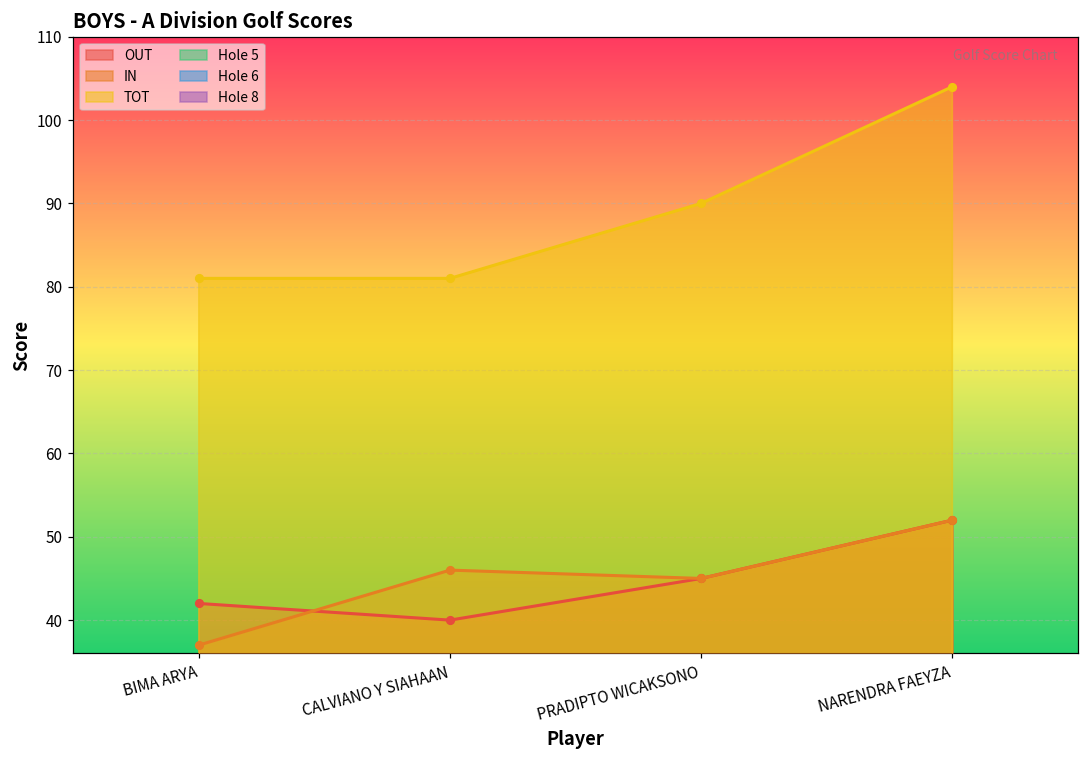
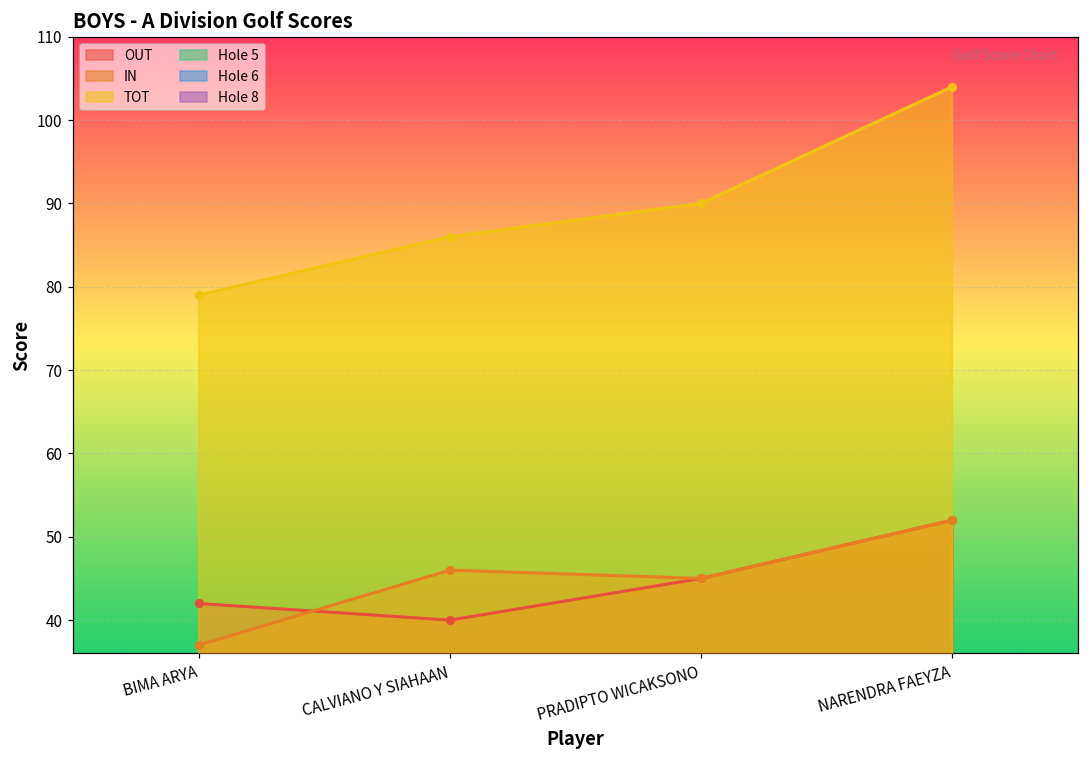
  {
    "TOT": {
-     "BIMA ARYA": 81,
-     "CALVIANO Y SIAHAAN": 81,
+     "BIMA ARYA": 79,
+     "CALVIANO Y SIAHAAN": 86,
      "PRADIPTO WICAKSONO": 90,
      "NARENDRA FAEYZA": 104
    }
  }
